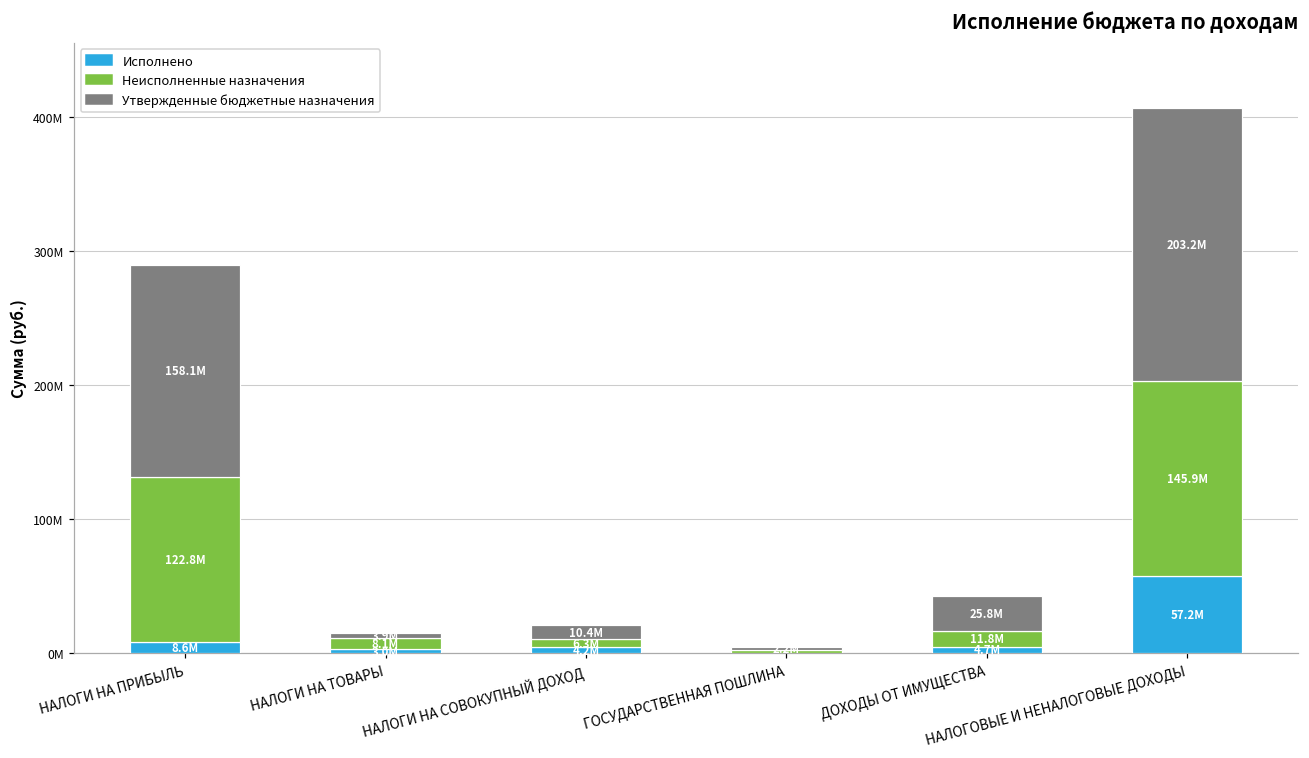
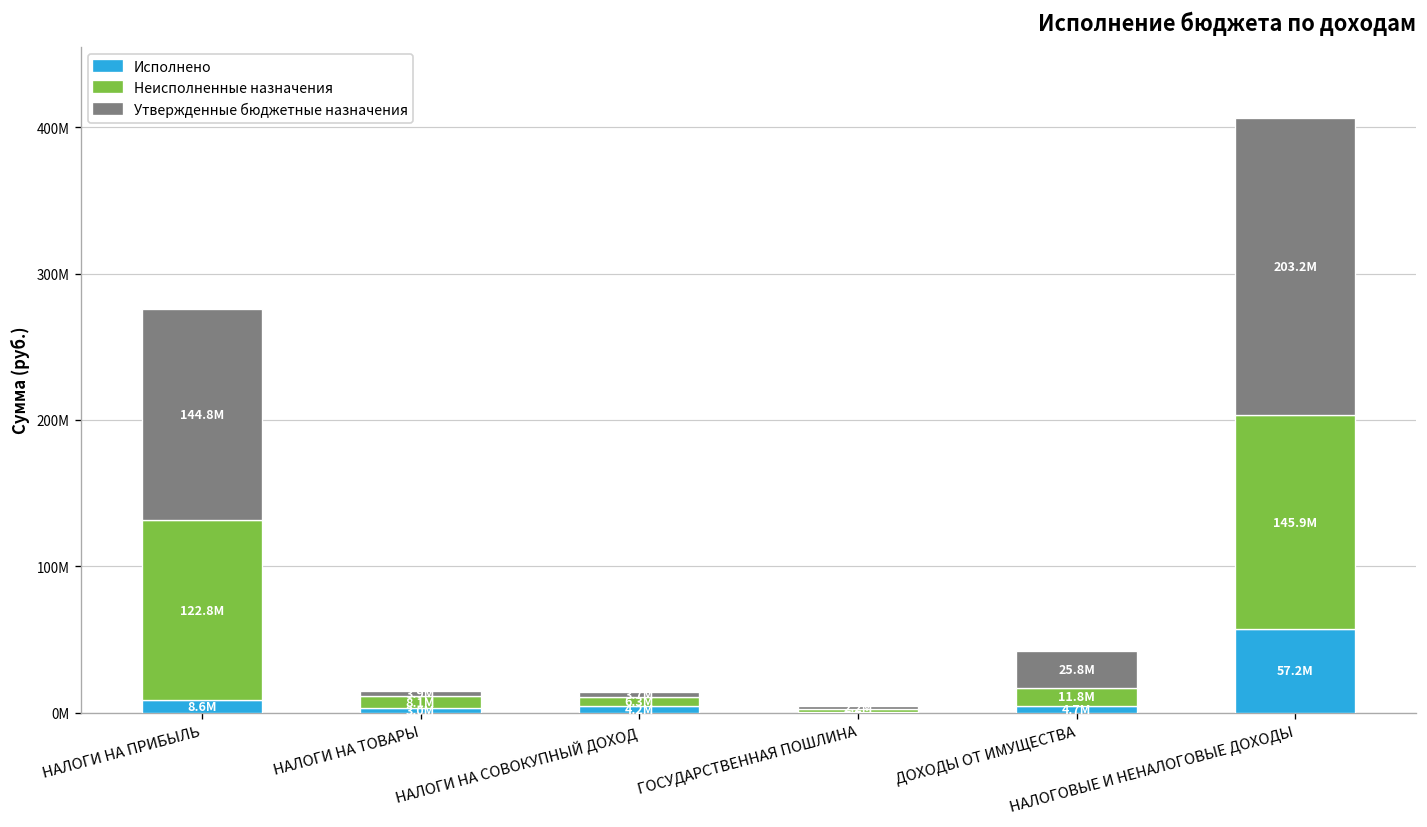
  {
    "Исполнено": {
      "НАЛОГИ НА ПРИБЫЛЬ": "8.6M",
      "ДОХОДЫ ОТ ИМУЩЕСТВА": "4.7M",
      "НАЛОГОВЫЕ И НЕНАЛОГОВЫЕ ДОХОДЫ": "57.2M"
    },
    "Неисполненные назначения": {
      "НАЛОГИ НА ПРИБЫЛЬ": "122.8M",
      "ДОХОДЫ ОТ ИМУЩЕСТВА": "11.8M",
      "НАЛОГОВЫЕ И НЕНАЛОГОВЫЕ ДОХОДЫ": "145.9M"
    },
    "Утвержденные бюджетные назначения": {
-     "НАЛОГИ НА ПРИБЫЛЬ": "158.1M",
-     "НАЛОГИ НА СОВОКУПНЫЙ ДОХОД": "10000000",
+     "НАЛОГИ НА ПРИБЫЛЬ": "144.8M",
+     "НАЛОГИ НА СОВОКУПНЫЙ ДОХОД": "4000000",
      "ДОХОДЫ ОТ ИМУЩЕСТВА": "25.8M",
      "НАЛОГОВЫЕ И НЕНАЛОГОВЫЕ ДОХОДЫ": "203.2M"
    }
  }
